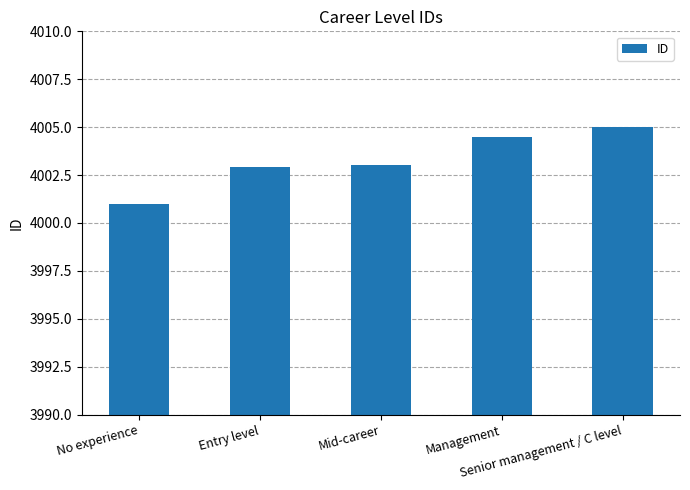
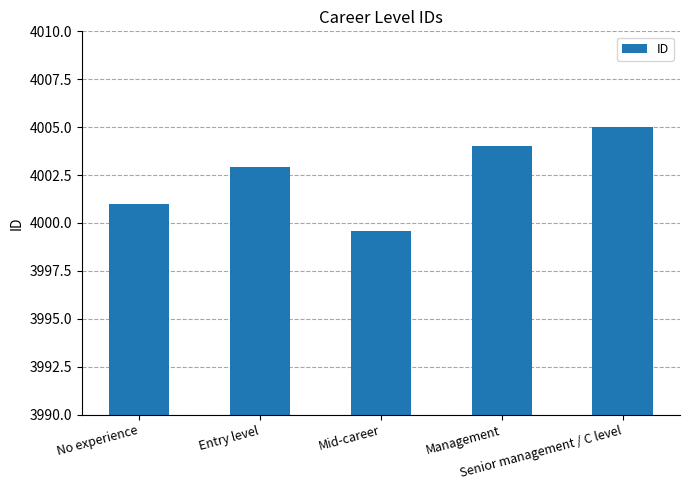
  {
    "No experience": 4001.0,
    "Entry level": 4002.9,
-   "Mid-career": 4003.0,
-   "Management": 4004.5,
+   "Mid-career": 3999.6,
+   "Management": 4004.0,
    "Senior management / C level": 4005.0
  }
